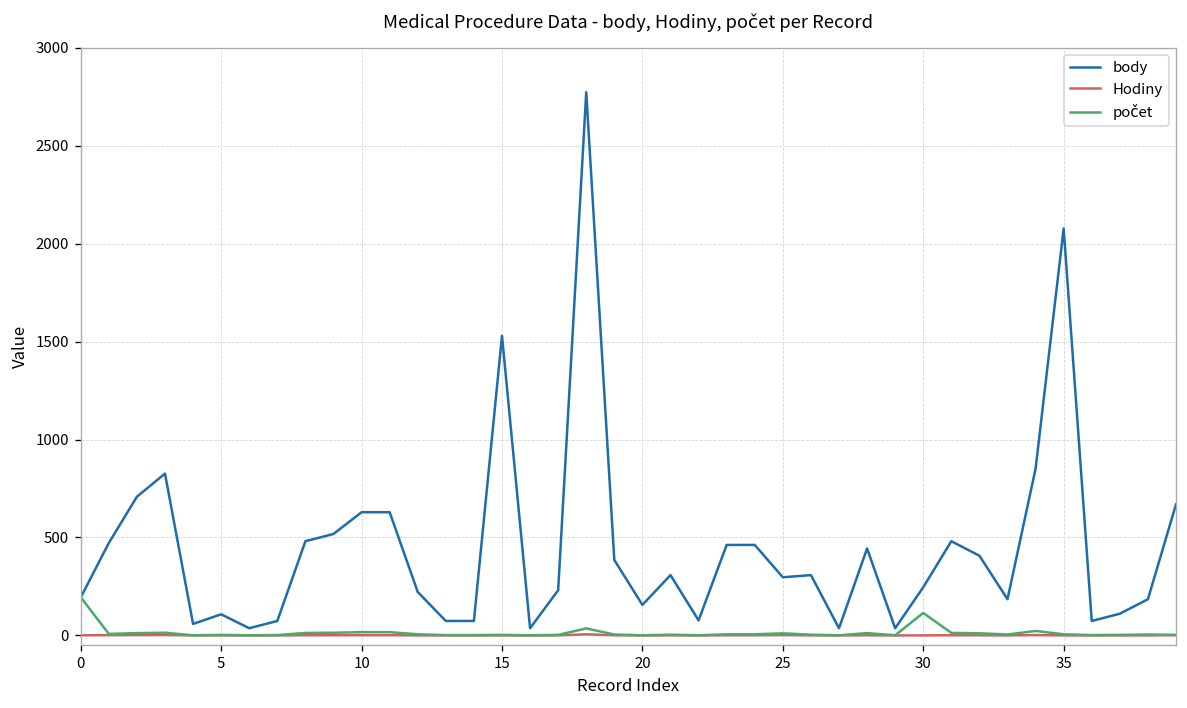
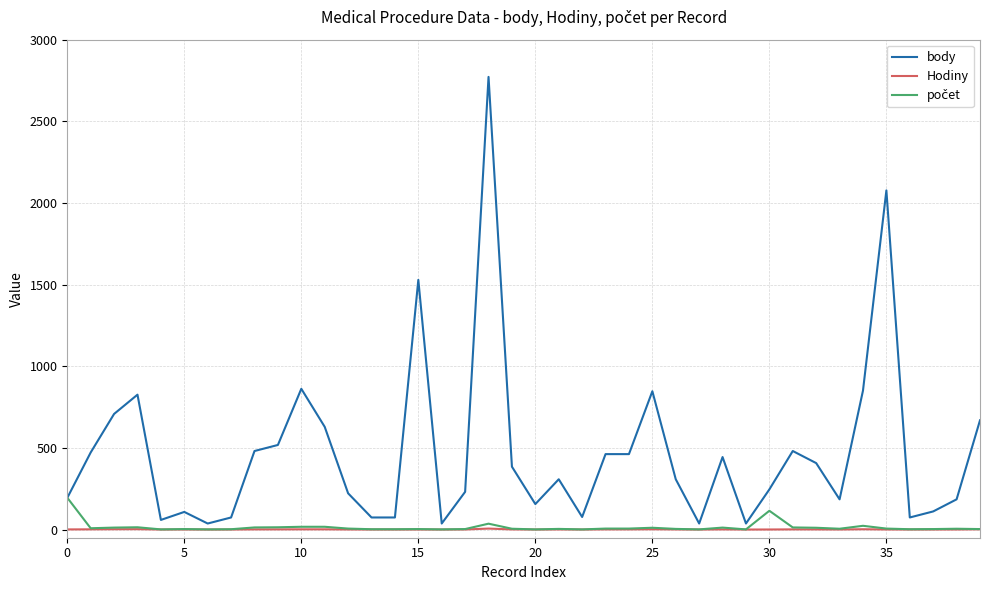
  {
    "body": {
      "5": 110,
-     "10": 630,
+     "10": 860,
      "15": 1530,
      "20": 160,
-     "25": 300,
+     "25": 850,
      "30": 250,
      "35": 2080
    },
    "Hodiny": {
      "0": 0,
      "30": 0
    },
    "počet": {
      "30": 120
    }
  }
